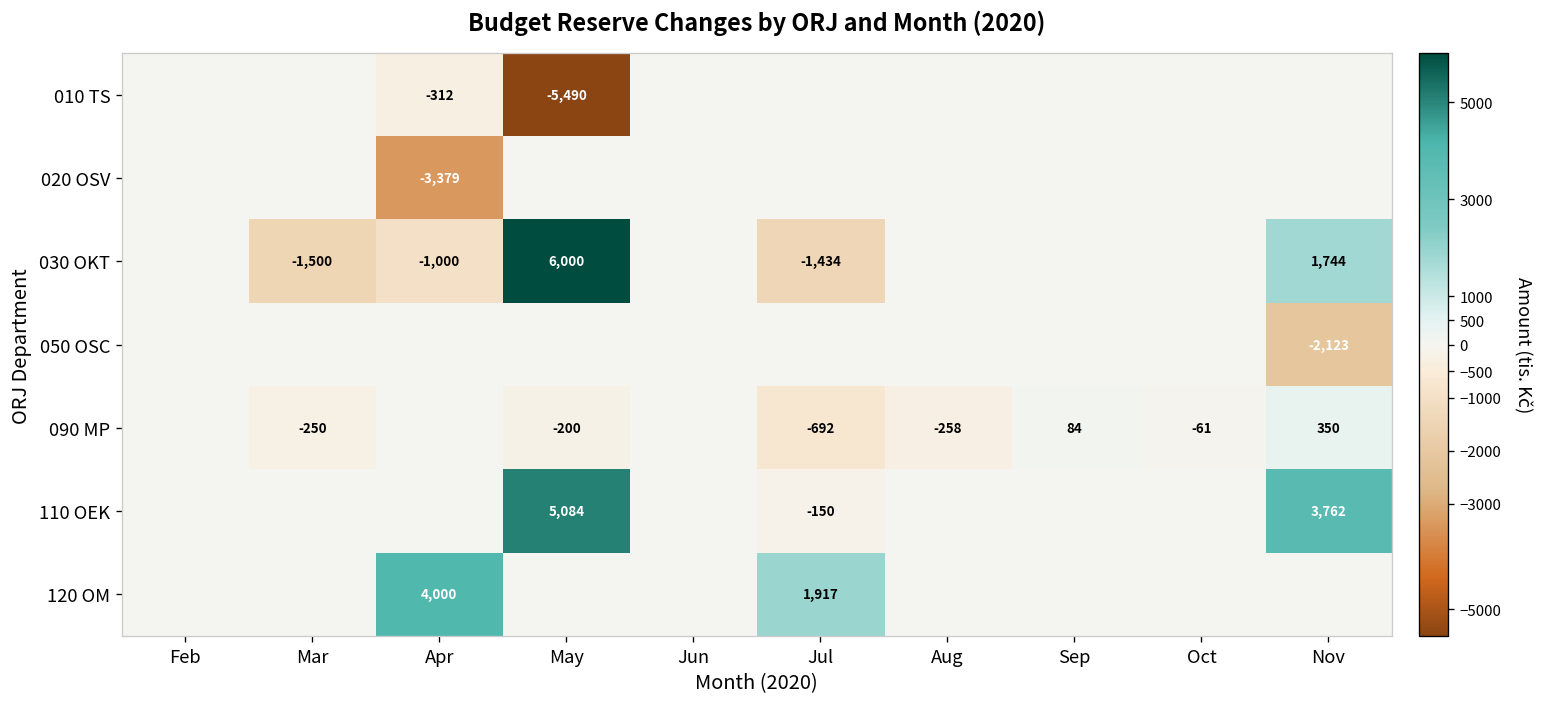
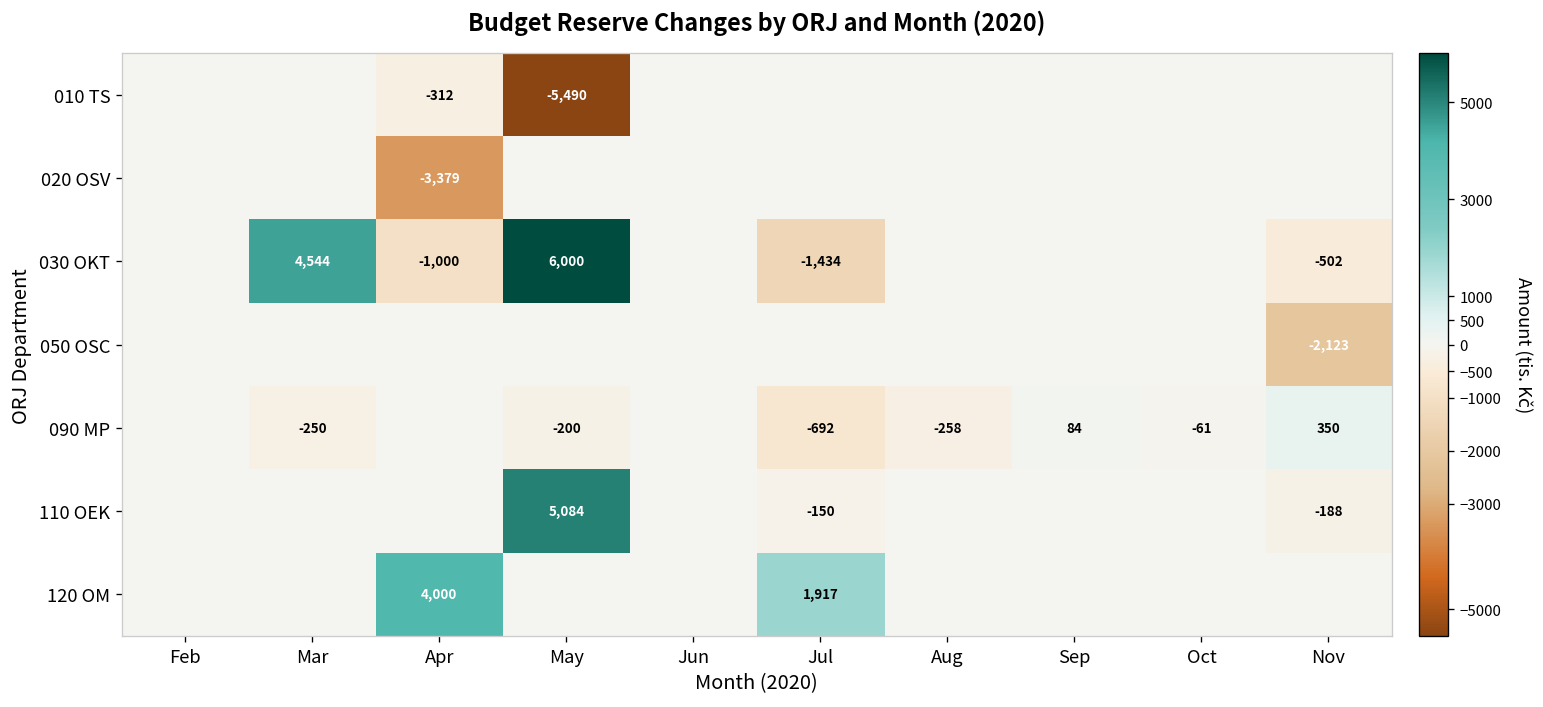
  {
    "010 TS": {
      "Apr": "-312",
      "May": "-5,490"
    },
    "020 OSV": {
      "Apr": "-3,379"
    },
    "030 OKT": {
-     "Mar": "-1,500",
+     "Mar": "4,544",
      "Apr": "-1,000",
      "May": "6,000",
      "Jul": "-1,434",
-     "Nov": "1,744"
+     "Nov": "-502"
    },
    "050 OSC": {
      "Nov": "-2,123"
    },
    "090 MP": {
      "Mar": "-250",
      "May": "-200",
      "Jul": "-692",
      "Aug": "-258",
      "Sep": "84",
      "Oct": "-61",
      "Nov": "350"
    },
    "110 OEK": {
      "May": "5,084",
      "Jul": "-150",
-     "Nov": "3,762"
+     "Nov": "-188"
    },
    "120 OM": {
      "Apr": "4,000",
      "Jul": "1,917"
    }
  }
